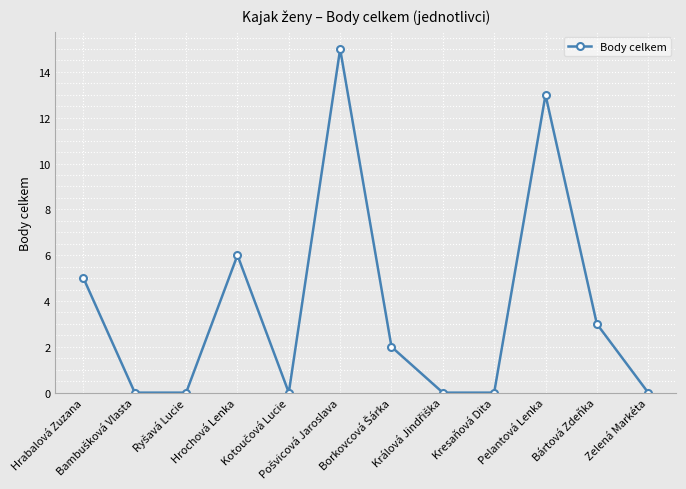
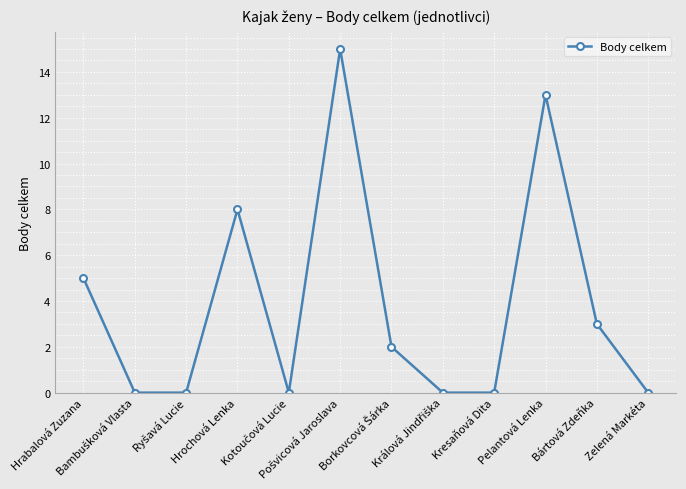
  {
    "Hrabalová Zuzana": 5,
    "Bambušková Vlasta": 0,
    "Ryšavá Lucie": 0,
-   "Hrochová Lenka": 6,
+   "Hrochová Lenka": 8,
    "Kotoučová Lucie": 0,
    "Pošvicová Jaroslava": 15,
    "Borkovcová Šárka": 2,
    "Králová Jindřiška": 0,
    "Kresaňová Dita": 0,
    "Pelantová Lenka": 13,
    "Bártová Zdeňka": 3,
    "Zelená Markéta": 0
  }
